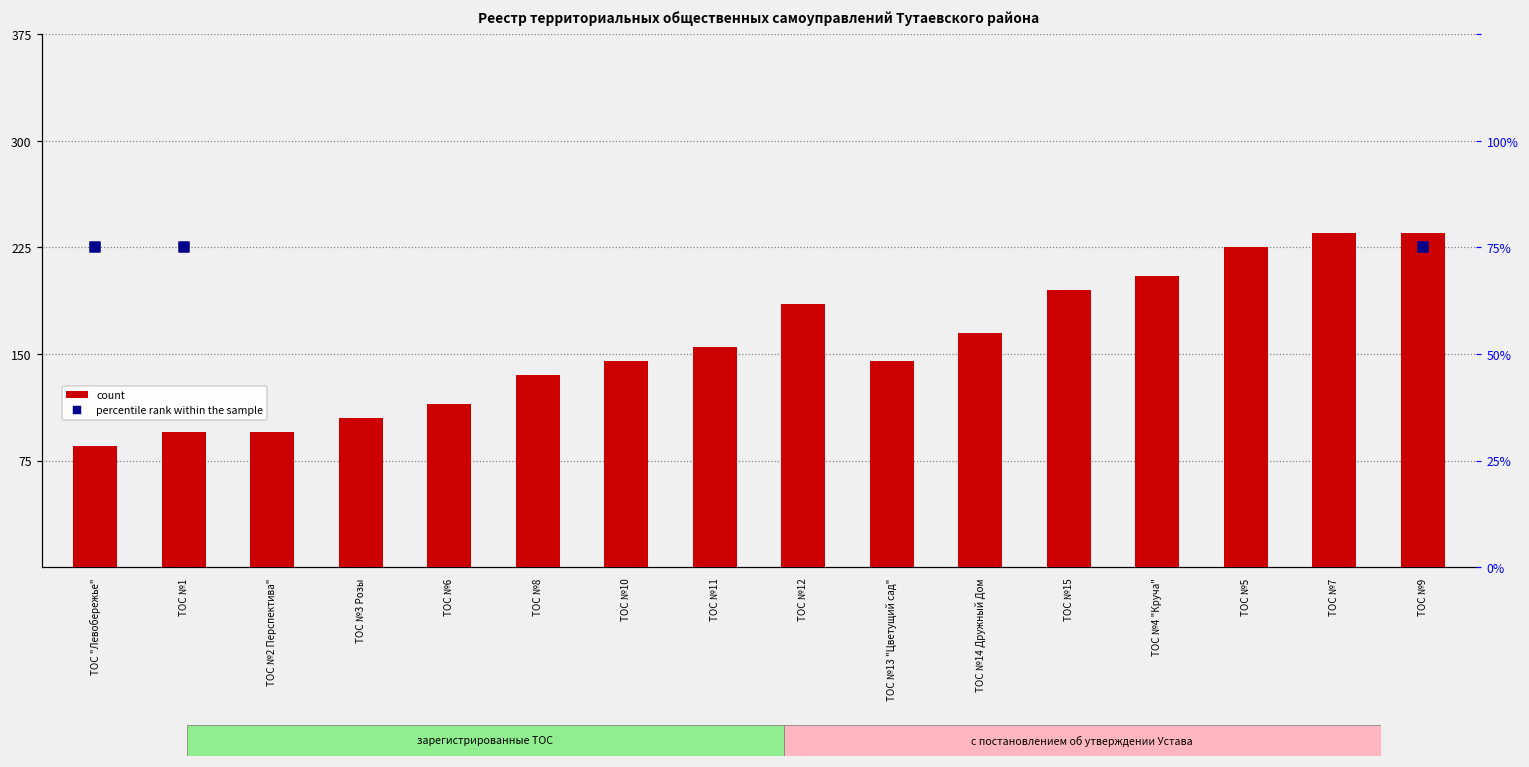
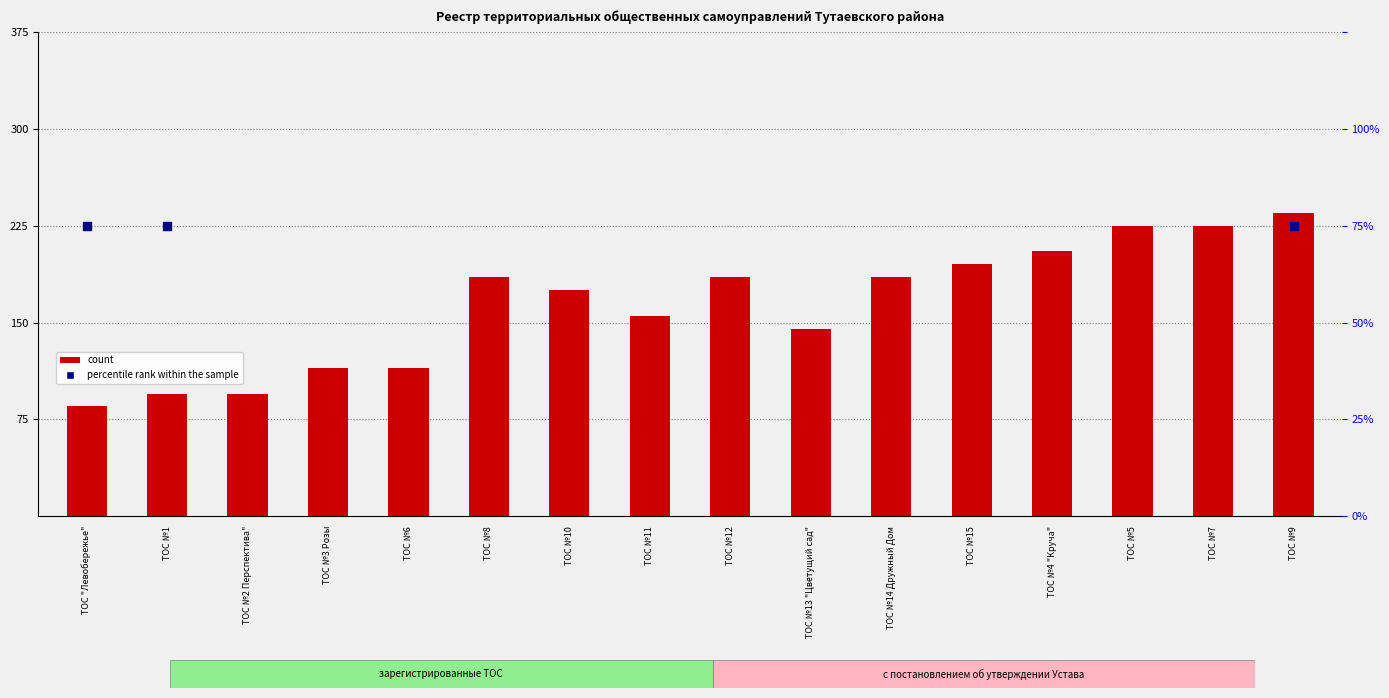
  {
    "count": {
      "ТОС \"Левобережье\"": 85,
      "ТОС №1": 95,
      "ТОС №2 Перспектива\"": 95,
-     "ТОС №3 Розы": 105,
+     "ТОС №3 Розы": 115,
      "ТОС №6": 115,
-     "ТОС №8": 135,
-     "ТОС №10": 145,
+     "ТОС №8": 185,
+     "ТОС №10": 175,
      "ТОС №11": 155,
      "ТОС №12": 185,
      "ТОС №13 \"Цветущий сад\"": 145,
-     "ТОС №14 Дружный Дом": 165,
+     "ТОС №14 Дружный Дом": 185,
      "ТОС №15": 195,
      "ТОС №4 \"Круча\"": 205,
      "ТОС №5": 225,
-     "ТОС №7": 235,
+     "ТОС №7": 225,
      "ТОС №9": 235
    }
  }
